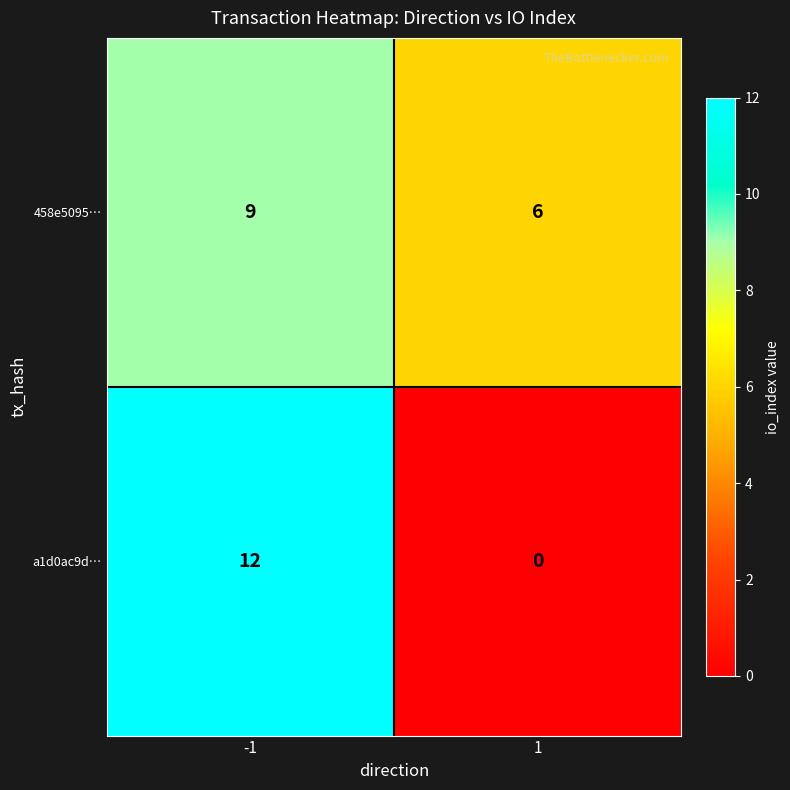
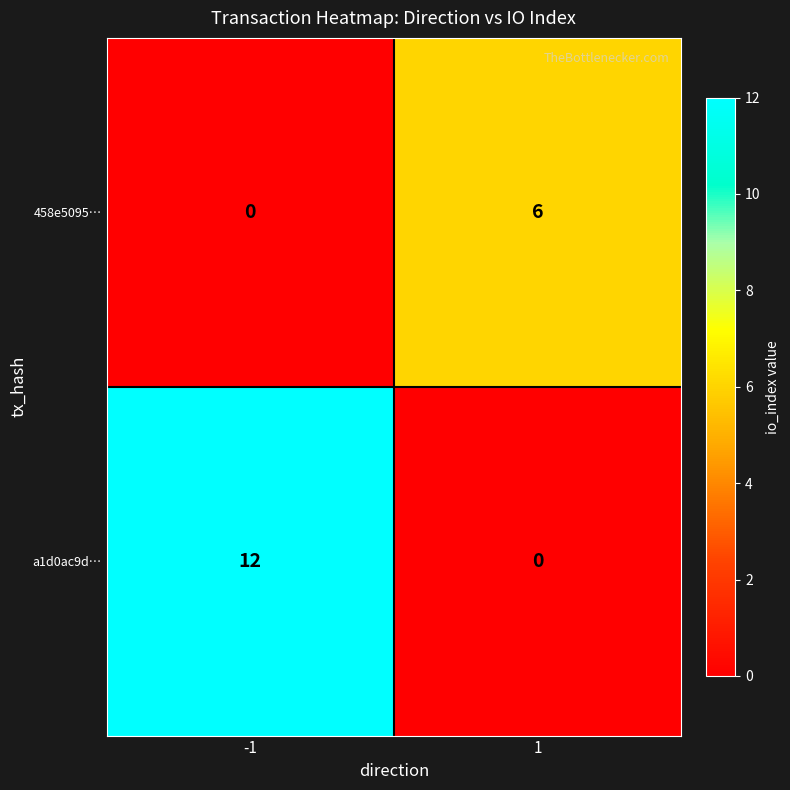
  {
    "458e5095…": {
-     "-1": 9
+     "-1": 0
    },
    "a1d0ac9d…": {
      "-1": 12,
      "1": 0
    }
  }
